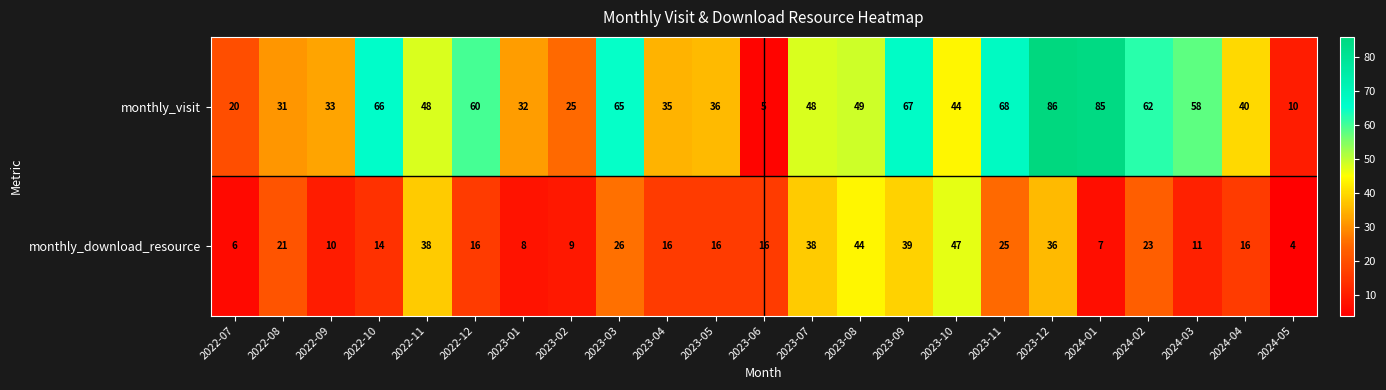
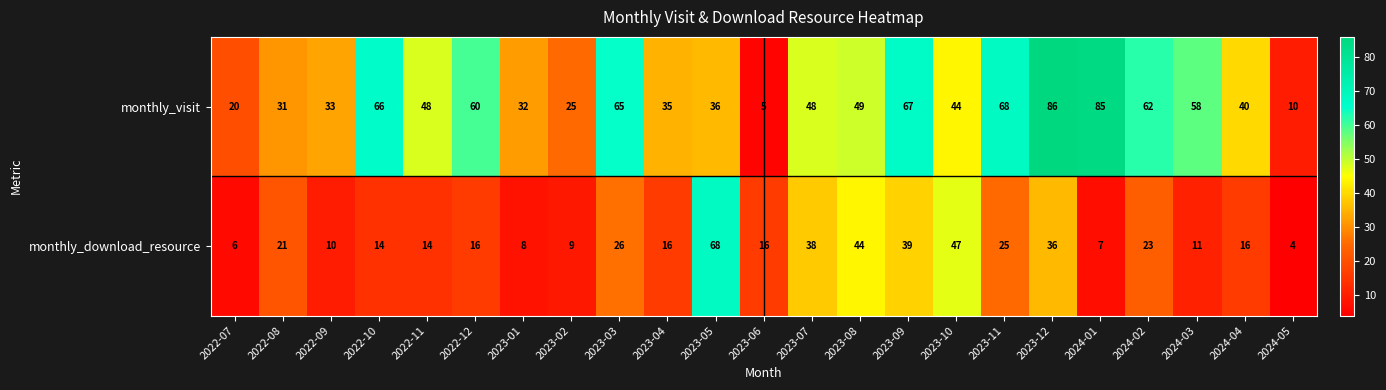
  {
    "monthly_visit": {
      "2022-07": 20,
      "2022-08": 31,
      "2022-09": 33,
      "2022-10": 66,
      "2022-11": 48,
      "2022-12": 60,
      "2023-01": 32,
      "2023-02": 25,
      "2023-03": 65,
      "2023-04": 35,
      "2023-05": 36,
      "2023-06": 5,
      "2023-07": 48,
      "2023-08": 49,
      "2023-09": 67,
      "2023-10": 44,
      "2023-11": 68,
      "2023-12": 86,
      "2024-01": 85,
      "2024-02": 62,
      "2024-03": 58,
      "2024-04": 40,
      "2024-05": 10
    },
    "monthly_download_resource": {
      "2022-07": 6,
      "2022-08": 21,
      "2022-09": 10,
      "2022-10": 14,
-     "2022-11": 38,
+     "2022-11": 14,
      "2022-12": 16,
      "2023-01": 8,
      "2023-02": 9,
      "2023-03": 26,
      "2023-04": 16,
-     "2023-05": 16,
+     "2023-05": 68,
      "2023-06": 16,
      "2023-07": 38,
      "2023-08": 44,
      "2023-09": 39,
      "2023-10": 47,
      "2023-11": 25,
      "2023-12": 36,
      "2024-01": 7,
      "2024-02": 23,
      "2024-03": 11,
      "2024-04": 16,
      "2024-05": 4
    }
  }
